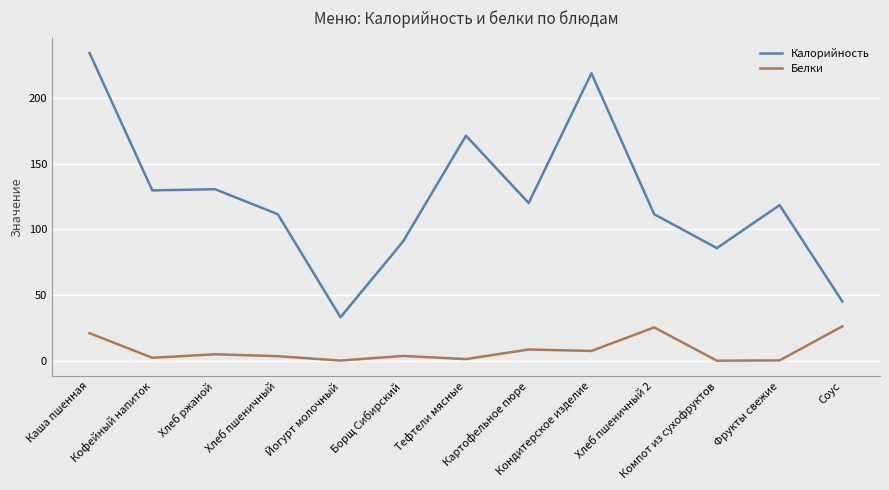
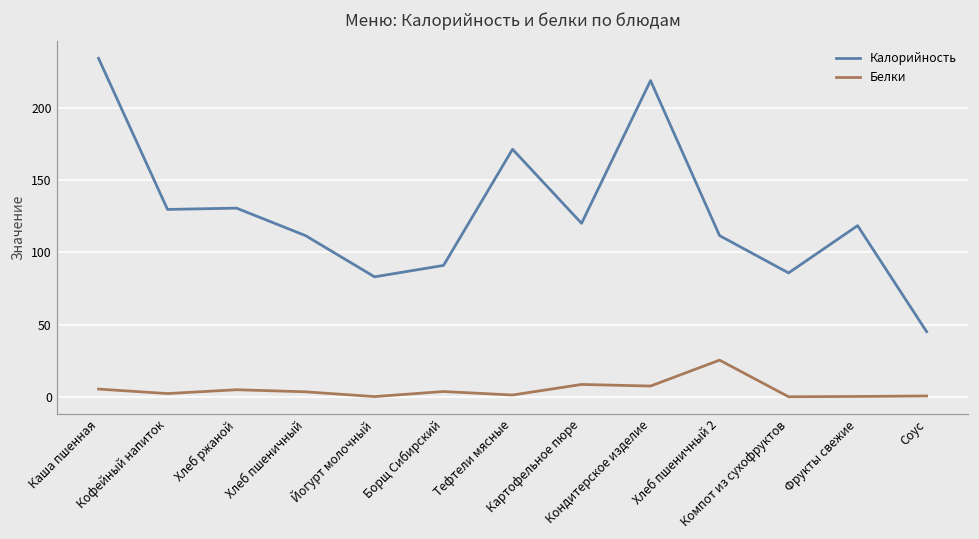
  {
    "Калорийность": {
      "Каша пшенная": 234,
      "Кофейный напиток": 130,
      "Хлеб ржаной": 131,
      "Хлеб пшеничный": 112,
-     "Йогурт молочный": 33,
+     "Йогурт молочный": 83,
      "Борщ Сибирский": 91,
      "Тефтели мясные": 171,
      "Картофельное пюре": 120,
      "Кондитерское изделие": 219,
      "Хлеб пшеничный 2": 112,
      "Компот из сухофруктов": 86,
      "Фрукты свежие": 118,
      "Соус": 45
    },
    "Белки": {
-     "Каша пшенная": 21,
+     "Каша пшенная": 5,
      "Кофейный напиток": 2,
      "Хлеб ржаной": 5,
      "Хлеб пшеничный": 4,
      "Йогурт молочный": 0,
      "Борщ Сибирский": 4,
      "Тефтели мясные": 1,
      "Картофельное пюре": 9,
      "Кондитерское изделие": 8,
      "Хлеб пшеничный 2": 25,
      "Компот из сухофруктов": 0,
      "Фрукты свежие": 0,
-     "Соус": 26
+     "Соус": 1
    }
  }
